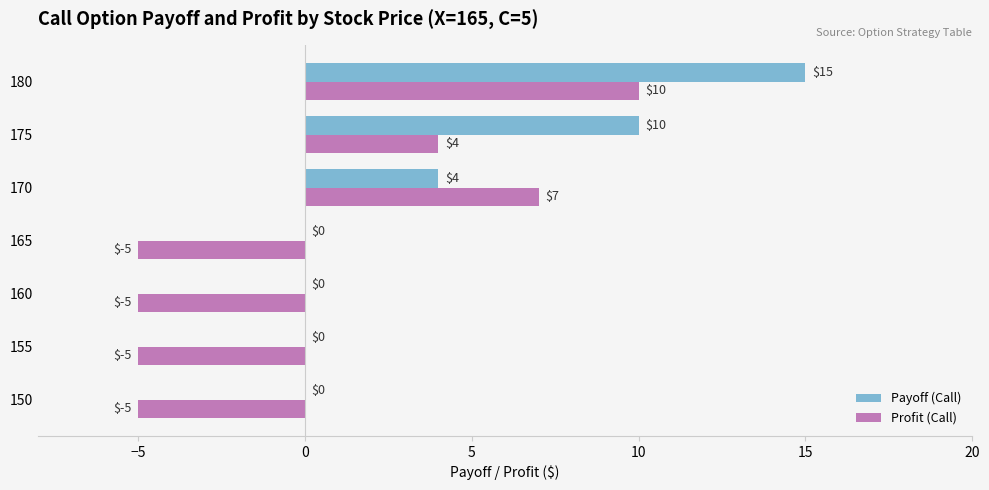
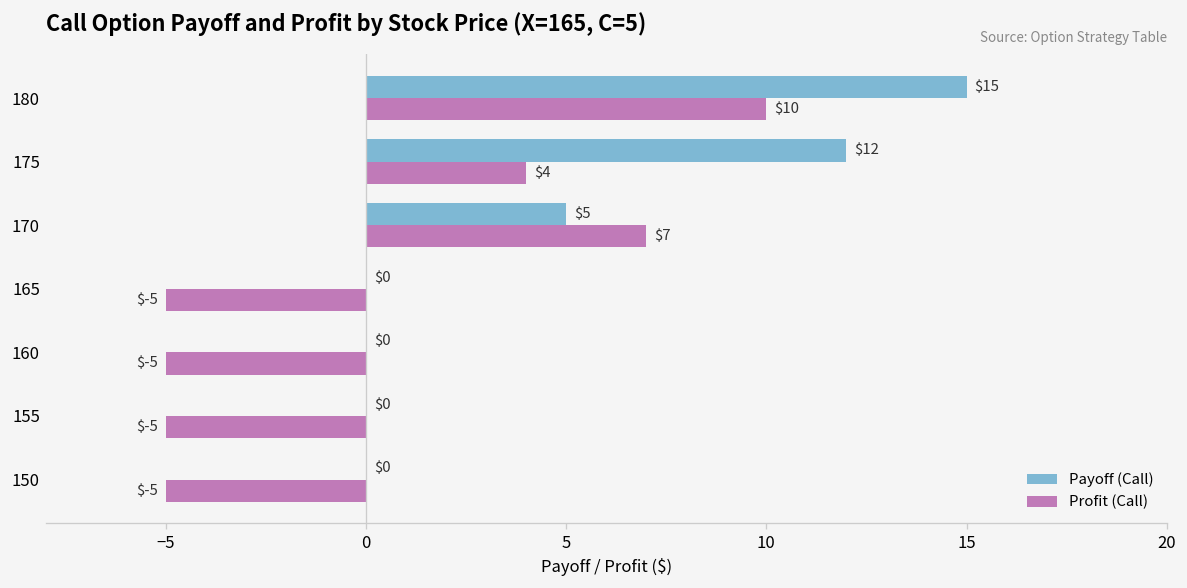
  {
    "Payoff (Call)": {
      "180": "$15",
-     "175": "$10",
-     "170": "$4",
+     "175": "$12",
+     "170": "$5",
      "165": "$0",
      "160": "$0",
      "155": "$0",
      "150": "$0"
    },
    "Profit (Call)": {
      "180": "$10",
      "175": "$4",
      "170": "$7",
      "165": "$-5",
      "160": "$-5",
      "155": "$-5",
      "150": "$-5"
    }
  }
